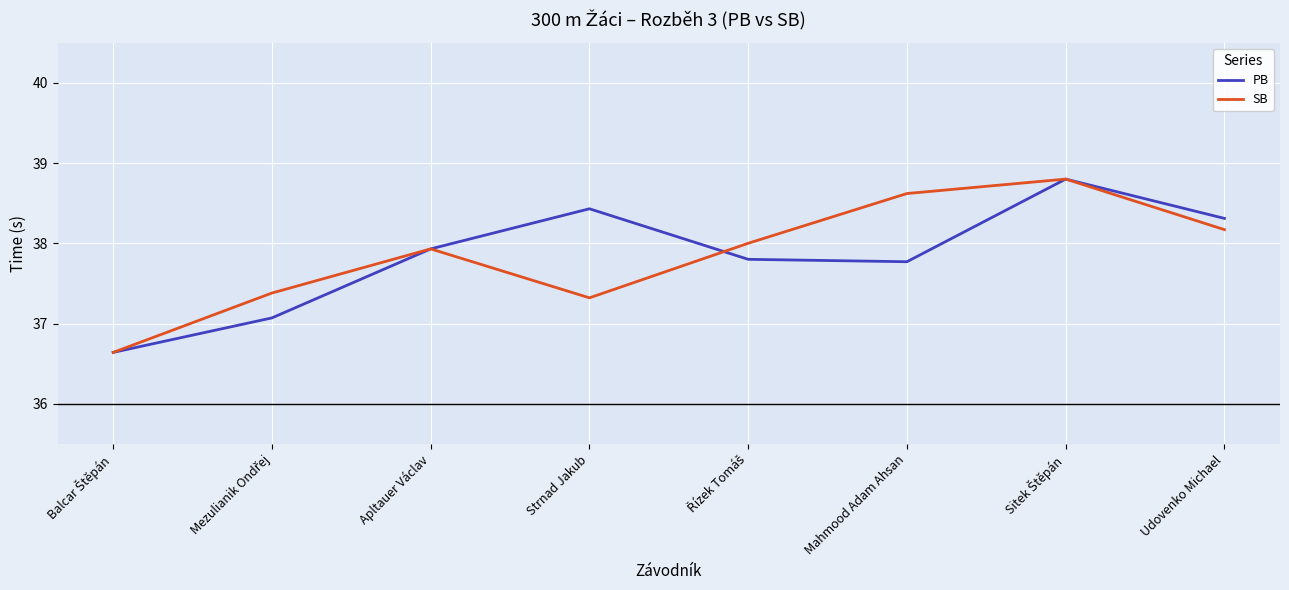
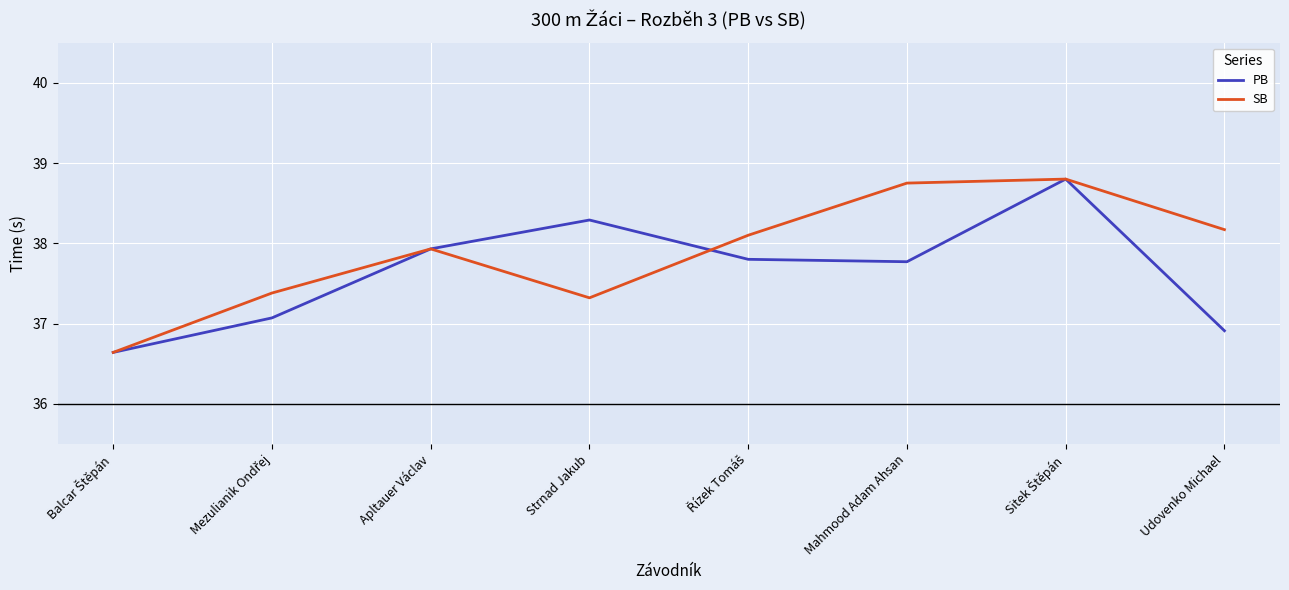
  {
    "PB": {
      "Mezulianik Ondřej": 37.1,
-     "Strnad Jakub": 38.4,
+     "Strnad Jakub": 38.3,
      "Řízek Tomáš": 37.8,
      "Mahmood Adam Ahsan": 37.8,
-     "Udovenko Michael": 38.3
+     "Udovenko Michael": 36.9
    },
    "SB": {
      "Mezulianik Ondřej": 37.4,
      "Strnad Jakub": 37.3,
-     "Řízek Tomáš": 38.0,
-     "Mahmood Adam Ahsan": 38.6,
+     "Řízek Tomáš": 38.1,
+     "Mahmood Adam Ahsan": 38.8,
      "Udovenko Michael": 38.2
    }
  }
